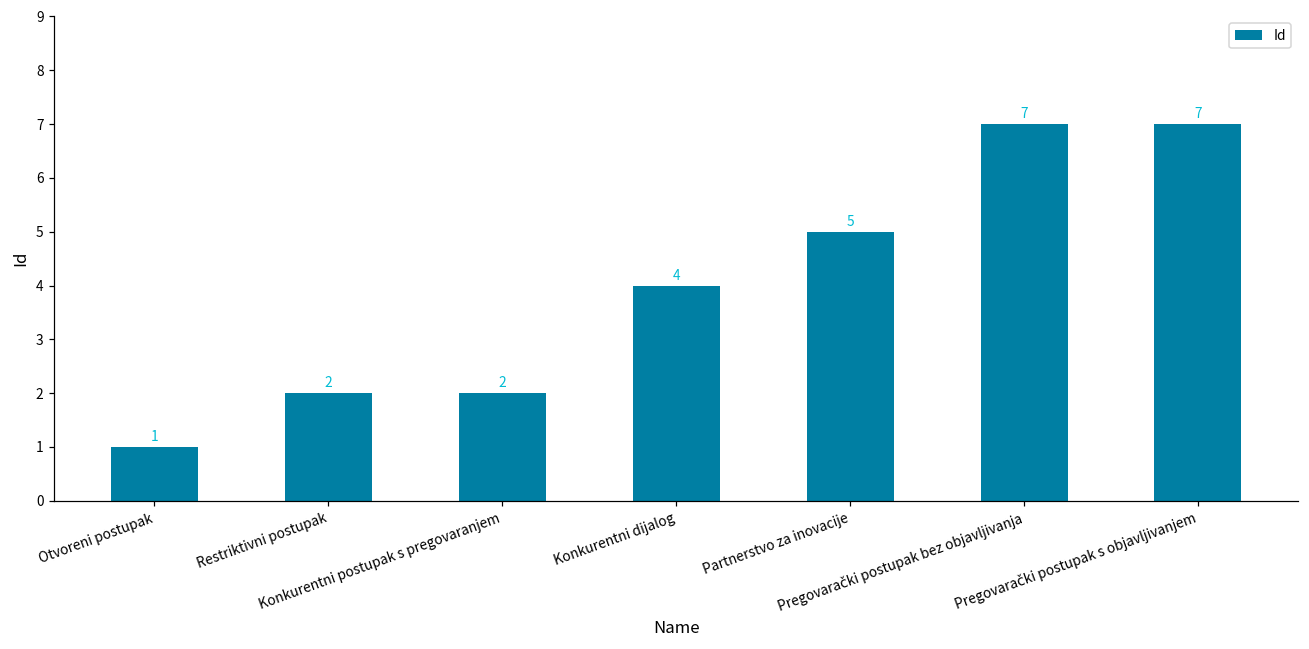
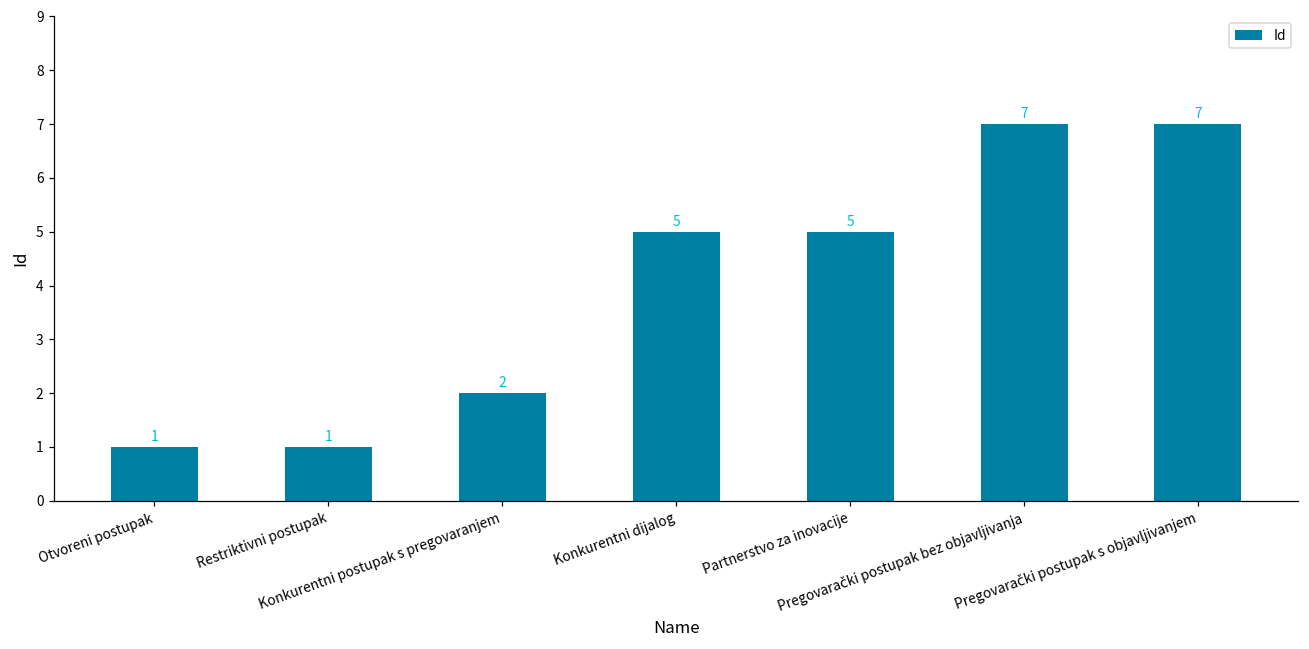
  {
    "Otvoreni postupak": 1,
-   "Restriktivni postupak": 2,
+   "Restriktivni postupak": 1,
    "Konkurentni postupak s pregovaranjem": 2,
-   "Konkurentni dijalog": 4,
+   "Konkurentni dijalog": 5,
    "Partnerstvo za inovacije": 5,
    "Pregovarački postupak bez objavljivanja": 7,
    "Pregovarački postupak s objavljivanjem": 7
  }
